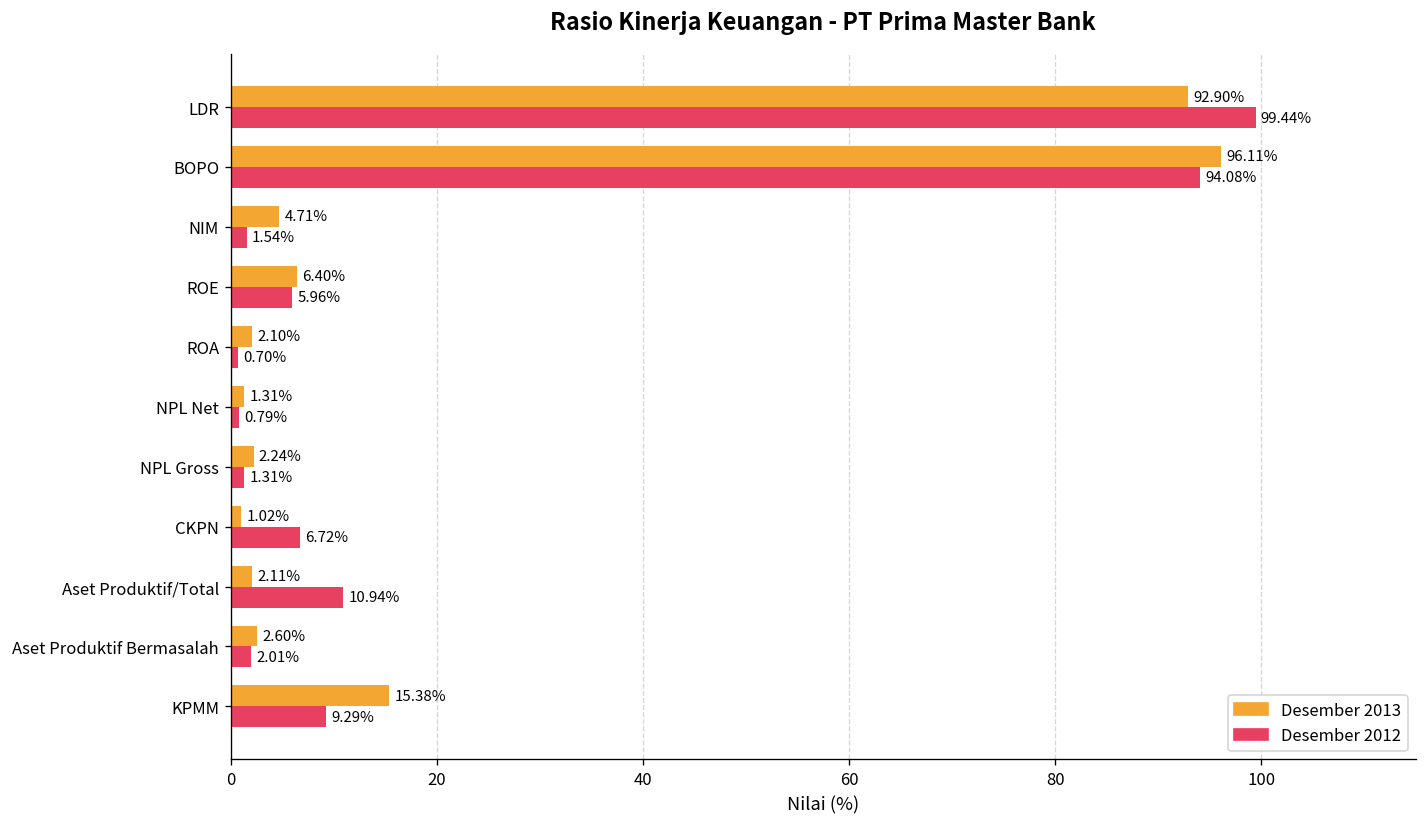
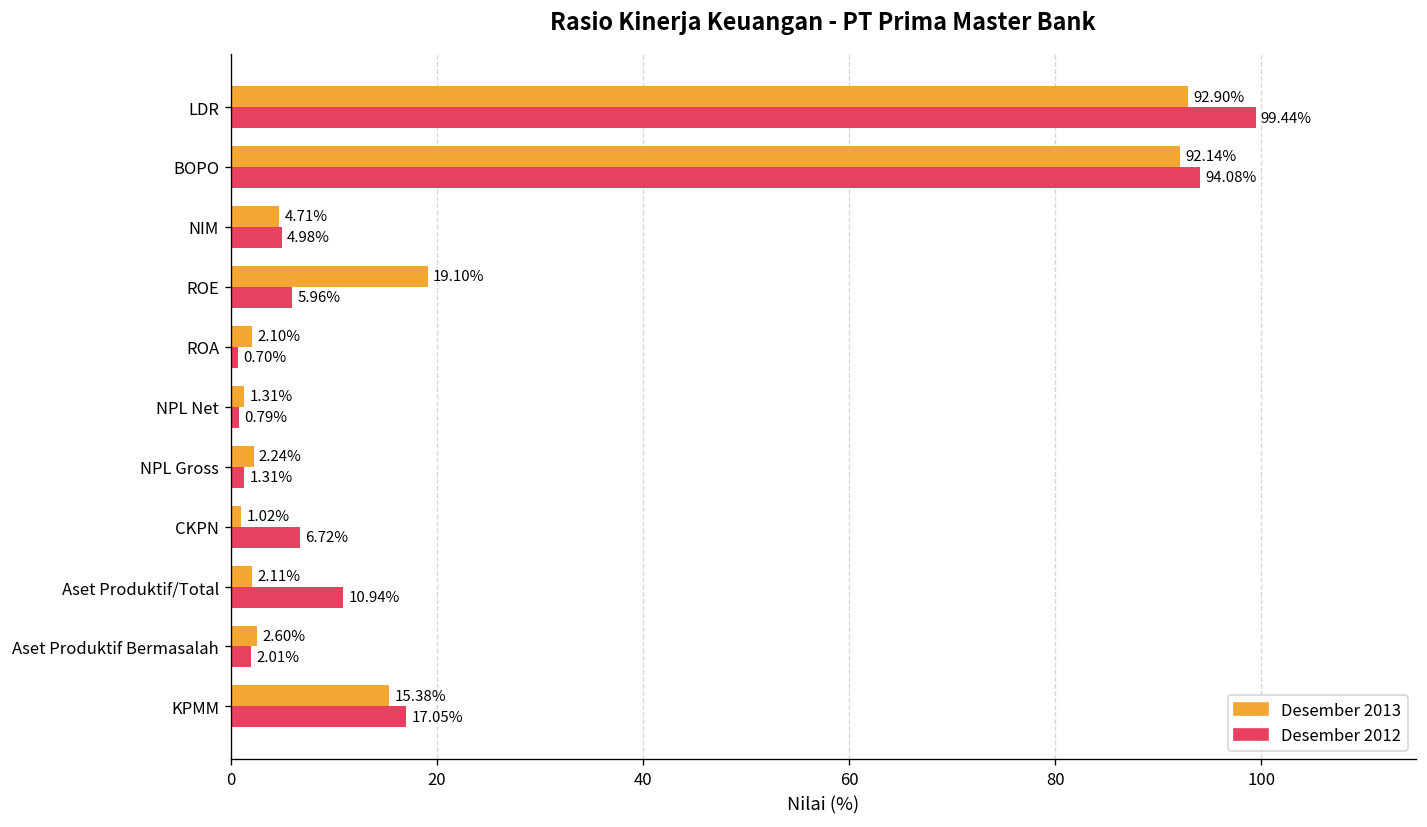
  {
    "Desember 2013": {
      "LDR": "92.90%",
-     "BOPO": "96.11%",
+     "BOPO": "92.14%",
      "NIM": "4.71%",
-     "ROE": "6.40%",
+     "ROE": "19.10%",
      "ROA": "2.10%",
      "NPL Net": "1.31%",
      "NPL Gross": "2.24%",
      "CKPN": "1.02%",
      "Aset Produktif/Total": "2.11%",
      "Aset Produktif Bermasalah": "2.60%",
      "KPMM": "15.38%"
    },
    "Desember 2012": {
      "LDR": "99.44%",
      "BOPO": "94.08%",
-     "NIM": "1.54%",
+     "NIM": "4.98%",
      "ROE": "5.96%",
      "ROA": "0.70%",
      "NPL Net": "0.79%",
      "NPL Gross": "1.31%",
      "CKPN": "6.72%",
      "Aset Produktif/Total": "10.94%",
      "Aset Produktif Bermasalah": "2.01%",
-     "KPMM": "9.29%"
+     "KPMM": "17.05%"
    }
  }
